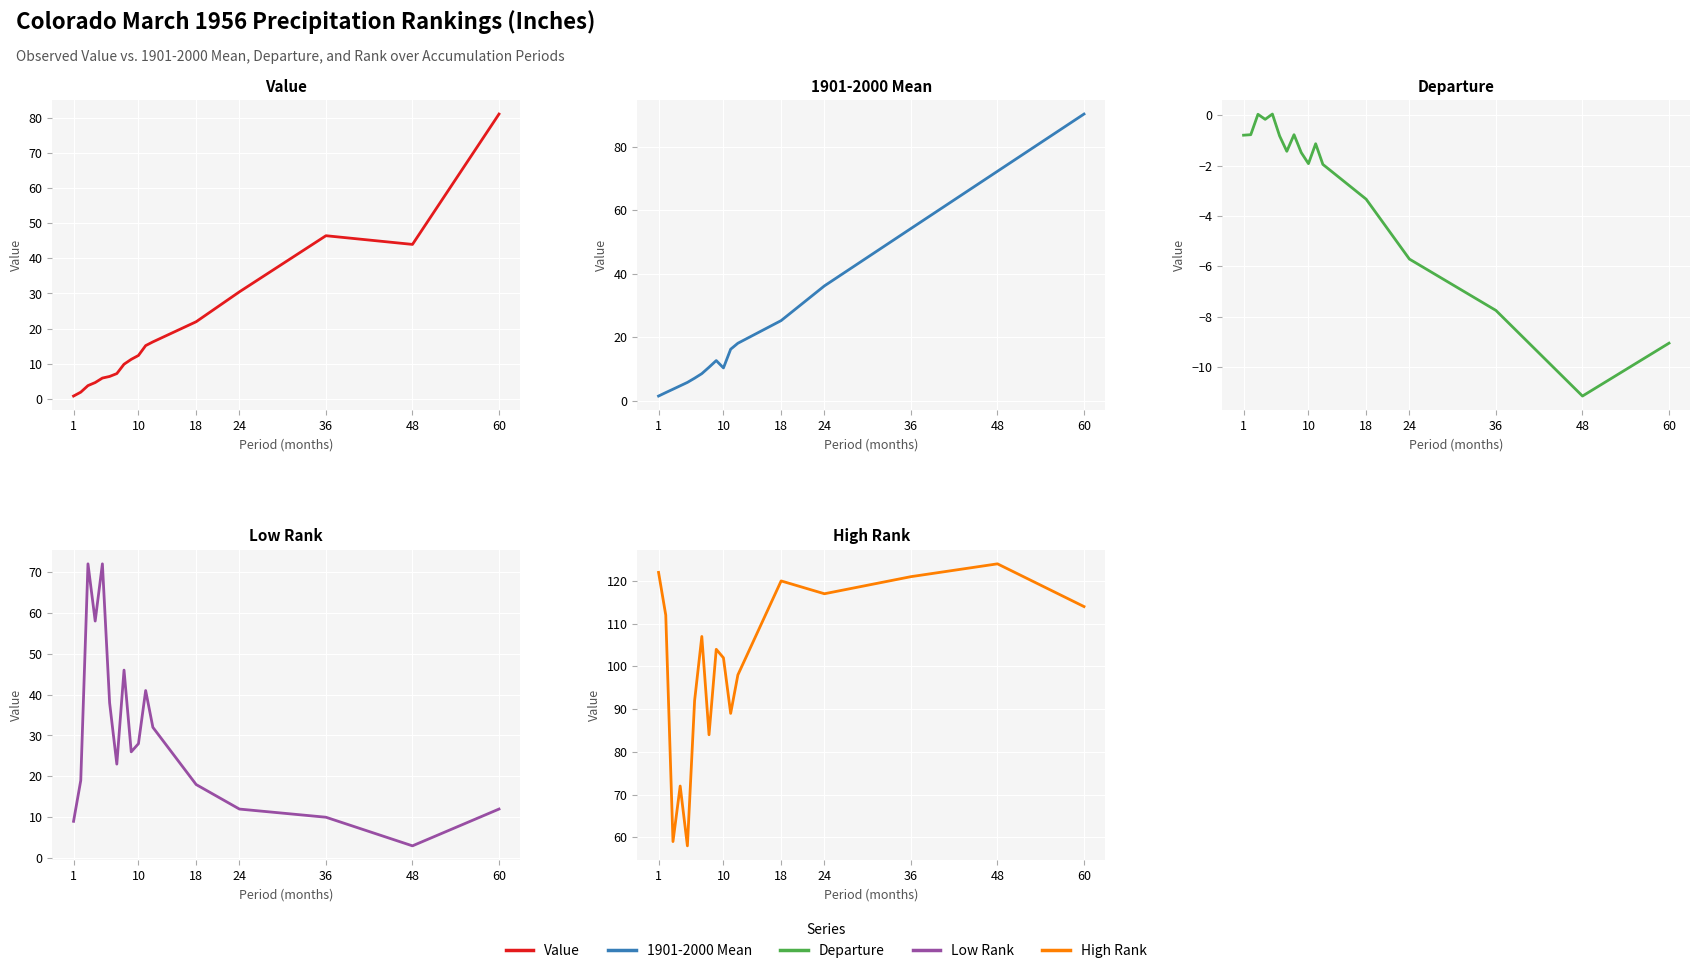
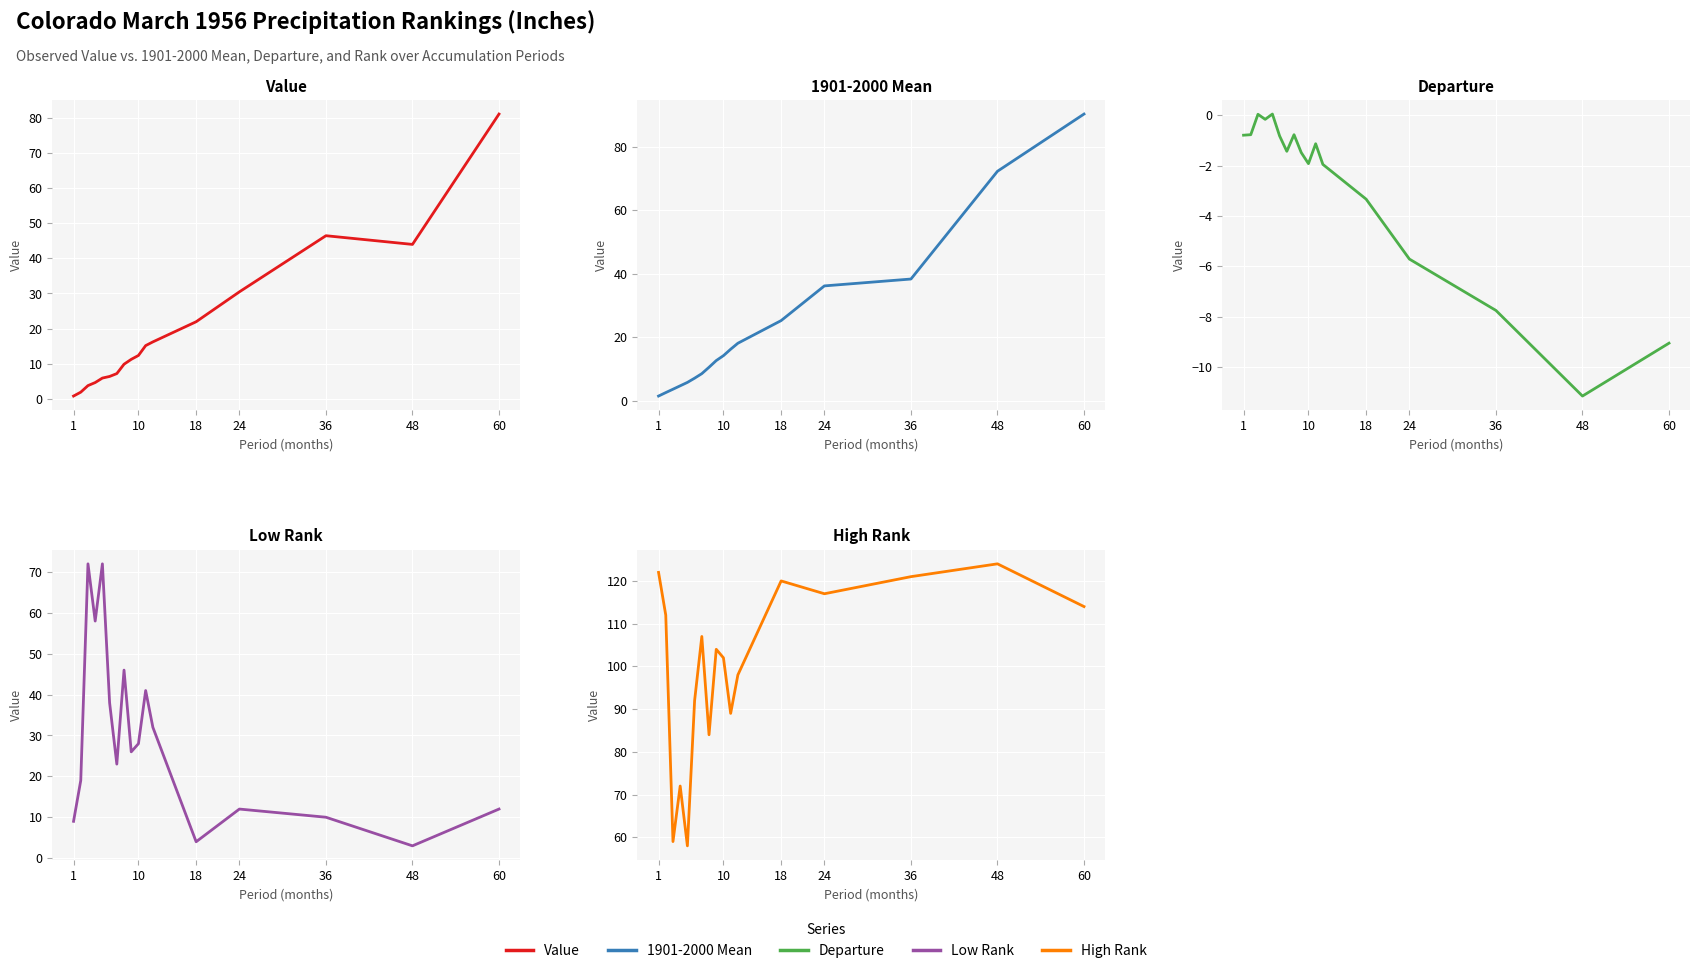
  {
    "Value": {
      "1": 1,
      "10": 12,
      "18": 22,
      "24": 30,
      "36": 46,
      "48": 44,
      "60": 81
    },
    "1901-2000 Mean": {
      "1": 2,
-     "10": 10,
+     "10": 14,
      "18": 25,
      "24": 36,
-     "36": 54,
+     "36": 38,
      "48": 72,
      "60": 90
    },
    "Departure": {
      "1": -0.8,
      "10": -1.9,
      "18": -3.3,
      "24": -5.7,
      "36": -7.8,
      "48": -11.2,
      "60": -9.1
    },
    "Low Rank": {
      "1": 9,
      "10": 28,
-     "18": 18,
+     "18": 4,
      "24": 12,
      "36": 10,
      "48": 3,
      "60": 12
    },
    "High Rank": {
      "1": 122,
      "10": 102,
      "18": 120,
      "24": 117,
      "36": 121,
      "48": 124,
      "60": 114
    }
  }
